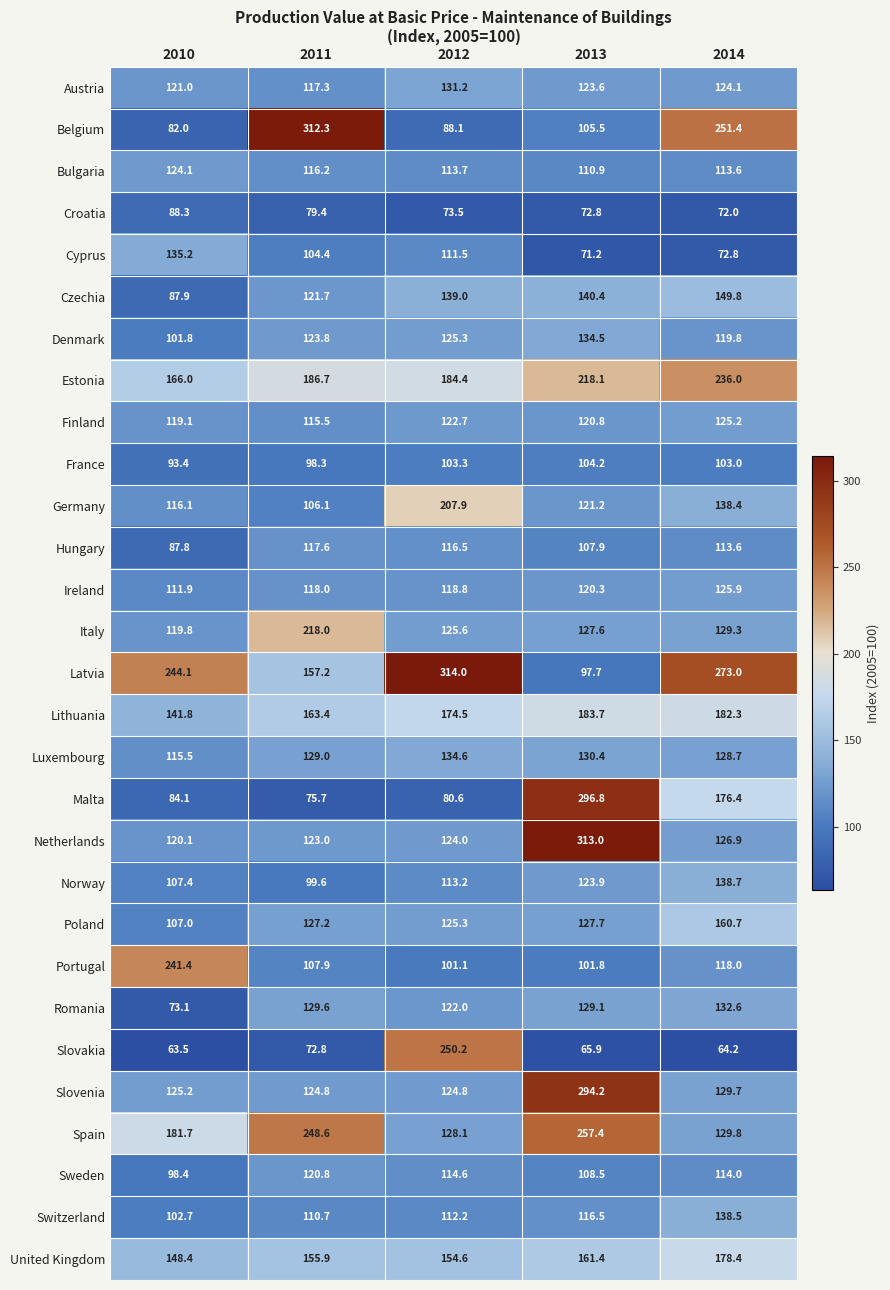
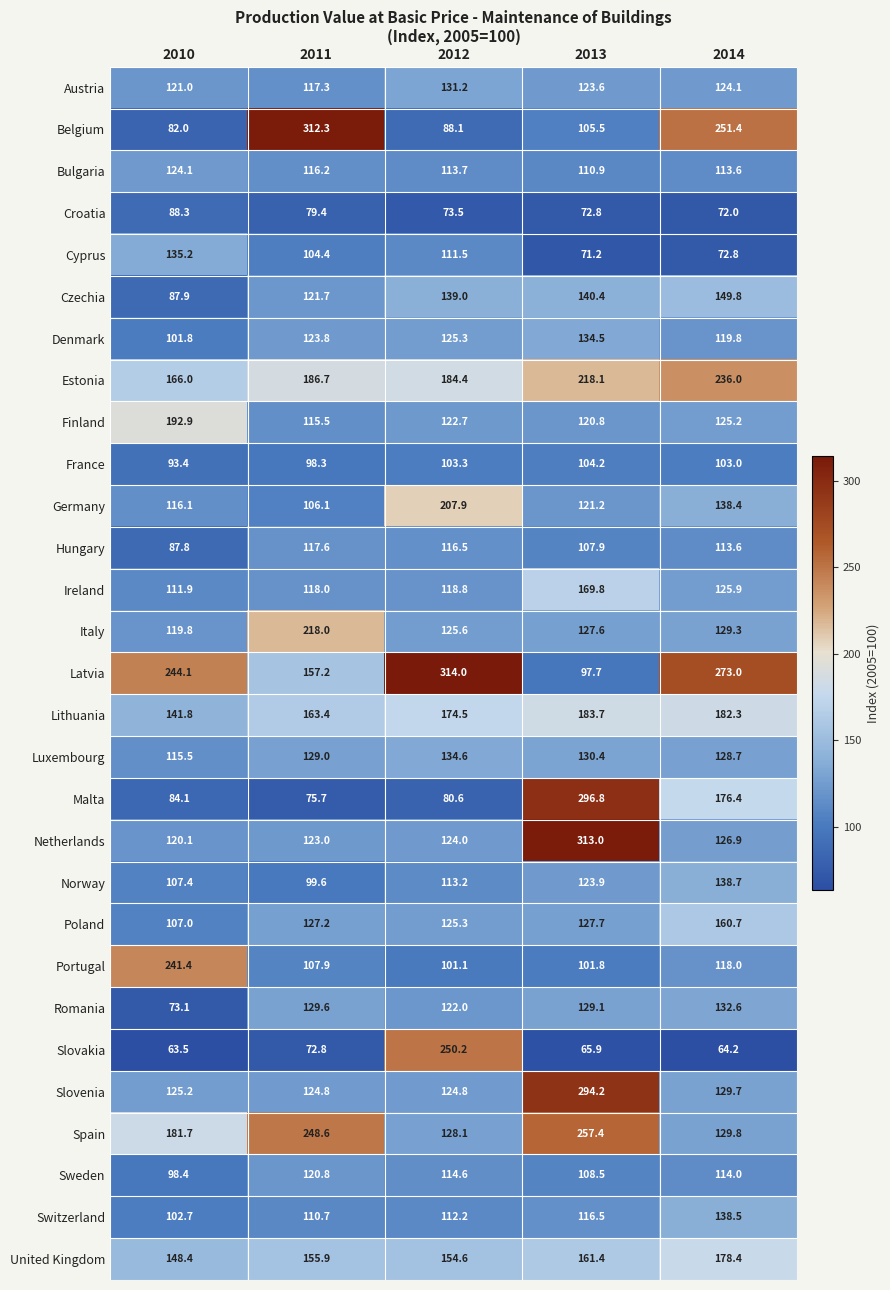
  {
    "Austria": {
      "2010": 121.0,
      "2011": 117.3,
      "2012": 131.2,
      "2013": 123.6,
      "2014": 124.1
    },
    "Belgium": {
      "2010": 82.0,
      "2011": 312.3,
      "2012": 88.1,
      "2013": 105.5,
      "2014": 251.4
    },
    "Bulgaria": {
      "2010": 124.1,
      "2011": 116.2,
      "2012": 113.7,
      "2013": 110.9,
      "2014": 113.6
    },
    "Croatia": {
      "2010": 88.3,
      "2011": 79.4,
      "2012": 73.5,
      "2013": 72.8,
      "2014": 72.0
    },
    "Cyprus": {
      "2010": 135.2,
      "2011": 104.4,
      "2012": 111.5,
      "2013": 71.2,
      "2014": 72.8
    },
    "Czechia": {
      "2010": 87.9,
      "2011": 121.7,
      "2012": 139.0,
      "2013": 140.4,
      "2014": 149.8
    },
    "Denmark": {
      "2010": 101.8,
      "2011": 123.8,
      "2012": 125.3,
      "2013": 134.5,
      "2014": 119.8
    },
    "Estonia": {
      "2010": 166.0,
      "2011": 186.7,
      "2012": 184.4,
      "2013": 218.1,
      "2014": 236.0
    },
    "Finland": {
-     "2010": 119.1,
+     "2010": 192.9,
      "2011": 115.5,
      "2012": 122.7,
      "2013": 120.8,
      "2014": 125.2
    },
    "France": {
      "2010": 93.4,
      "2011": 98.3,
      "2012": 103.3,
      "2013": 104.2,
      "2014": 103.0
    },
    "Germany": {
      "2010": 116.1,
      "2011": 106.1,
      "2012": 207.9,
      "2013": 121.2,
      "2014": 138.4
    },
    "Hungary": {
      "2010": 87.8,
      "2011": 117.6,
      "2012": 116.5,
      "2013": 107.9,
      "2014": 113.6
    },
    "Ireland": {
      "2010": 111.9,
      "2011": 118.0,
      "2012": 118.8,
-     "2013": 120.3,
+     "2013": 169.8,
      "2014": 125.9
    },
    "Italy": {
      "2010": 119.8,
      "2011": 218.0,
      "2012": 125.6,
      "2013": 127.6,
      "2014": 129.3
    },
    "Latvia": {
      "2010": 244.1,
      "2011": 157.2,
      "2012": 314.0,
      "2013": 97.7,
      "2014": 273.0
    },
    "Lithuania": {
      "2010": 141.8,
      "2011": 163.4,
      "2012": 174.5,
      "2013": 183.7,
      "2014": 182.3
    },
    "Luxembourg": {
      "2010": 115.5,
      "2011": 129.0,
      "2012": 134.6,
      "2013": 130.4,
      "2014": 128.7
    },
    "Malta": {
      "2010": 84.1,
      "2011": 75.7,
      "2012": 80.6,
      "2013": 296.8,
      "2014": 176.4
    },
    "Netherlands": {
      "2010": 120.1,
      "2011": 123.0,
      "2012": 124.0,
      "2013": 313.0,
      "2014": 126.9
    },
    "Norway": {
      "2010": 107.4,
      "2011": 99.6,
      "2012": 113.2,
      "2013": 123.9,
      "2014": 138.7
    },
    "Poland": {
      "2010": 107.0,
      "2011": 127.2,
      "2012": 125.3,
      "2013": 127.7,
      "2014": 160.7
    },
    "Portugal": {
      "2010": 241.4,
      "2011": 107.9,
      "2012": 101.1,
      "2013": 101.8,
      "2014": 118.0
    },
    "Romania": {
      "2010": 73.1,
      "2011": 129.6,
      "2012": 122.0,
      "2013": 129.1,
      "2014": 132.6
    },
    "Slovakia": {
      "2010": 63.5,
      "2011": 72.8,
      "2012": 250.2,
      "2013": 65.9,
      "2014": 64.2
    },
    "Slovenia": {
      "2010": 125.2,
      "2011": 124.8,
      "2012": 124.8,
      "2013": 294.2,
      "2014": 129.7
    },
    "Spain": {
      "2010": 181.7,
      "2011": 248.6,
      "2012": 128.1,
      "2013": 257.4,
      "2014": 129.8
    },
    "Sweden": {
      "2010": 98.4,
      "2011": 120.8,
      "2012": 114.6,
      "2013": 108.5,
      "2014": 114.0
    },
    "Switzerland": {
      "2010": 102.7,
      "2011": 110.7,
      "2012": 112.2,
      "2013": 116.5,
      "2014": 138.5
    },
    "United Kingdom": {
      "2010": 148.4,
      "2011": 155.9,
      "2012": 154.6,
      "2013": 161.4,
      "2014": 178.4
    }
  }
